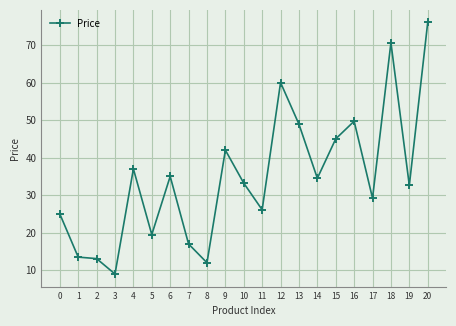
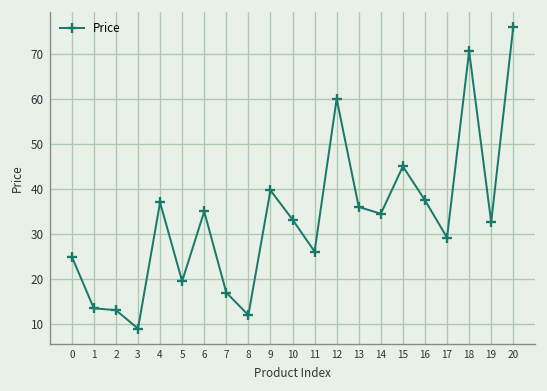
  {
    "0": 25,
    "1": 14,
    "2": 13,
    "3": 9,
    "4": 37,
    "5": 20,
    "6": 35,
    "7": 17,
    "8": 12,
-   "9": 42,
+   "9": 40,
    "10": 33,
    "11": 26,
    "12": 60,
-   "13": 49,
+   "13": 36,
    "14": 35,
    "15": 45,
-   "16": 50,
+   "16": 38,
    "17": 29,
    "18": 71,
    "19": 33,
    "20": 76
  }
